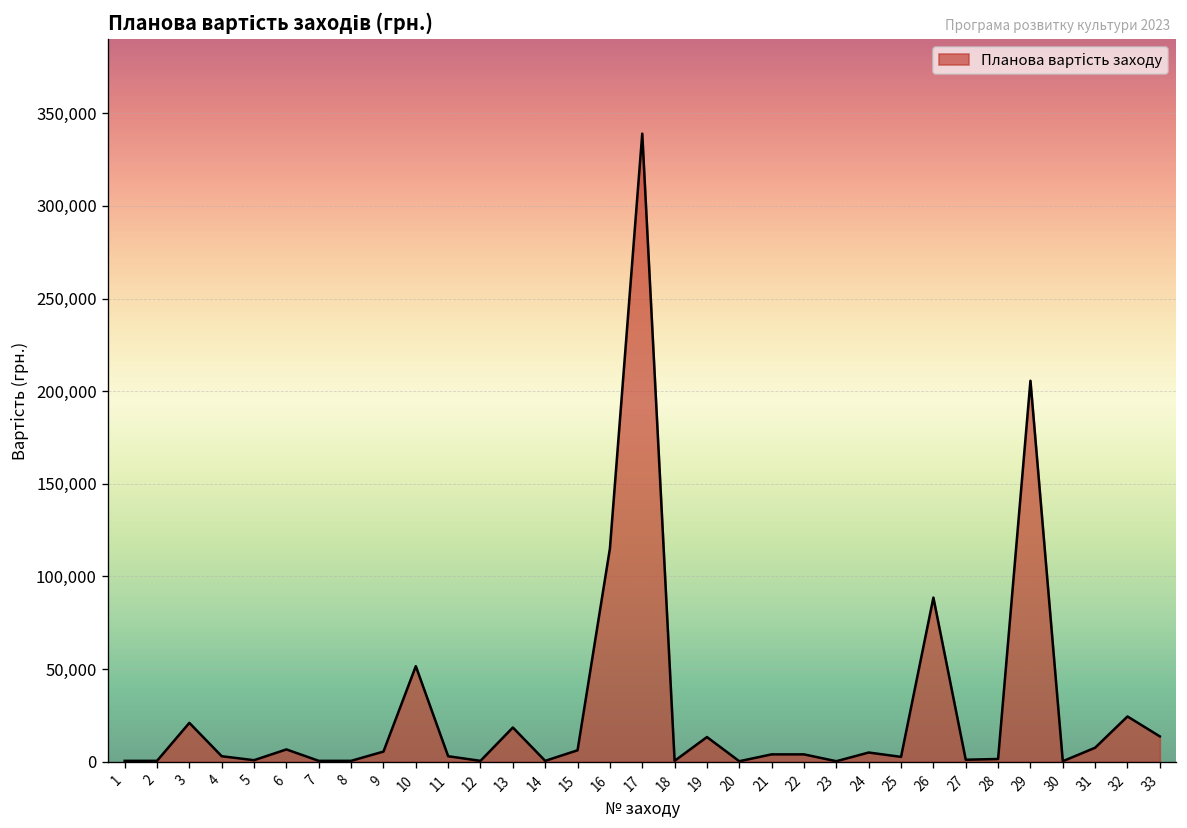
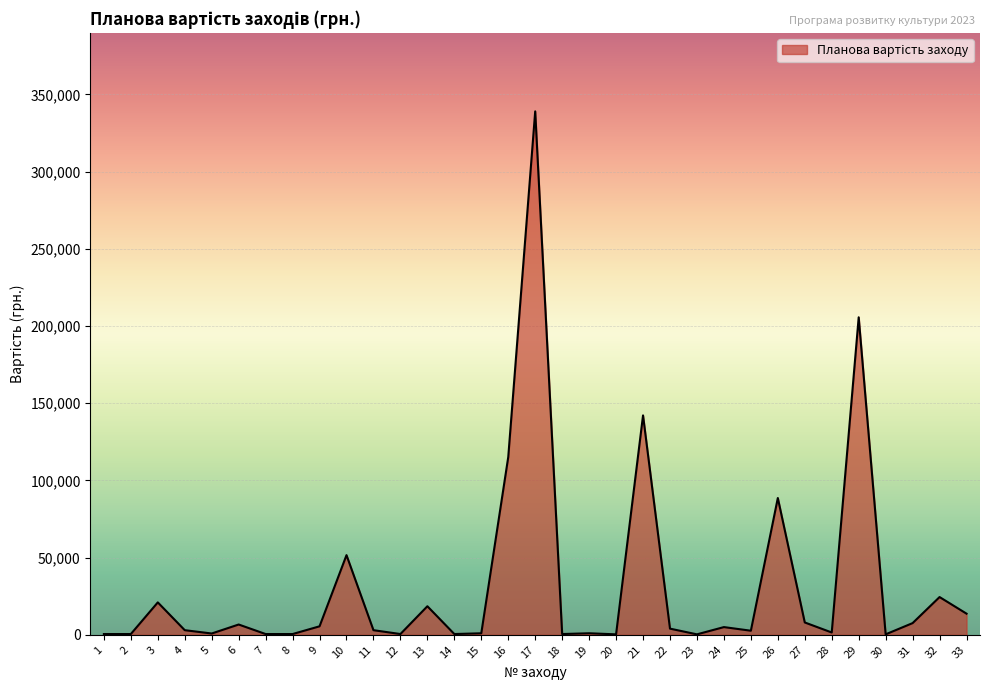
  {
    "1": "1,000",
    "2": "1,000",
    "3": "21,000",
    "4": "3,000",
    "5": "1,000",
    "6": "7,000",
    "7": "1,000",
    "8": "1,000",
    "9": "6,000",
    "10": "52,000",
    "11": "3,000",
    "12": "1,000",
    "13": "19,000",
    "14": "1,000",
-   "15": "6,000",
+   "15": "1,000",
    "16": "115,000",
    "17": "339,000",
    "18": "1,000",
-   "19": "13,000",
+   "19": "1,000",
    "20": "0",
-   "21": "4,000",
+   "21": "142,000",
    "22": "4,000",
    "23": "0",
    "24": "5,000",
    "25": "3,000",
    "26": "89,000",
-   "27": "1,000",
+   "27": "8,000",
    "28": "2,000",
    "29": "206,000",
    "30": "0",
    "31": "8,000",
    "32": "24,000",
    "33": "14,000"
  }
